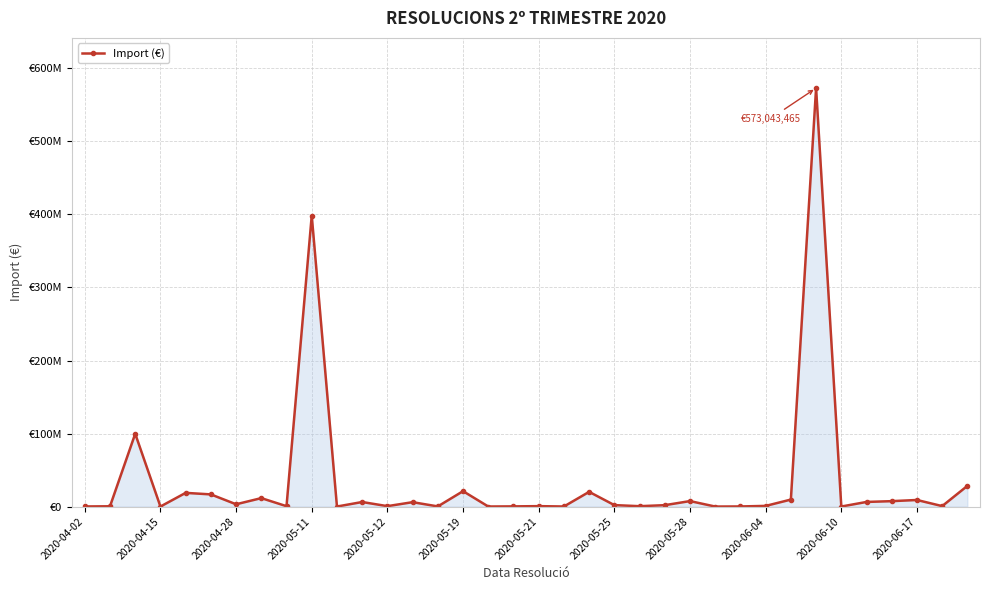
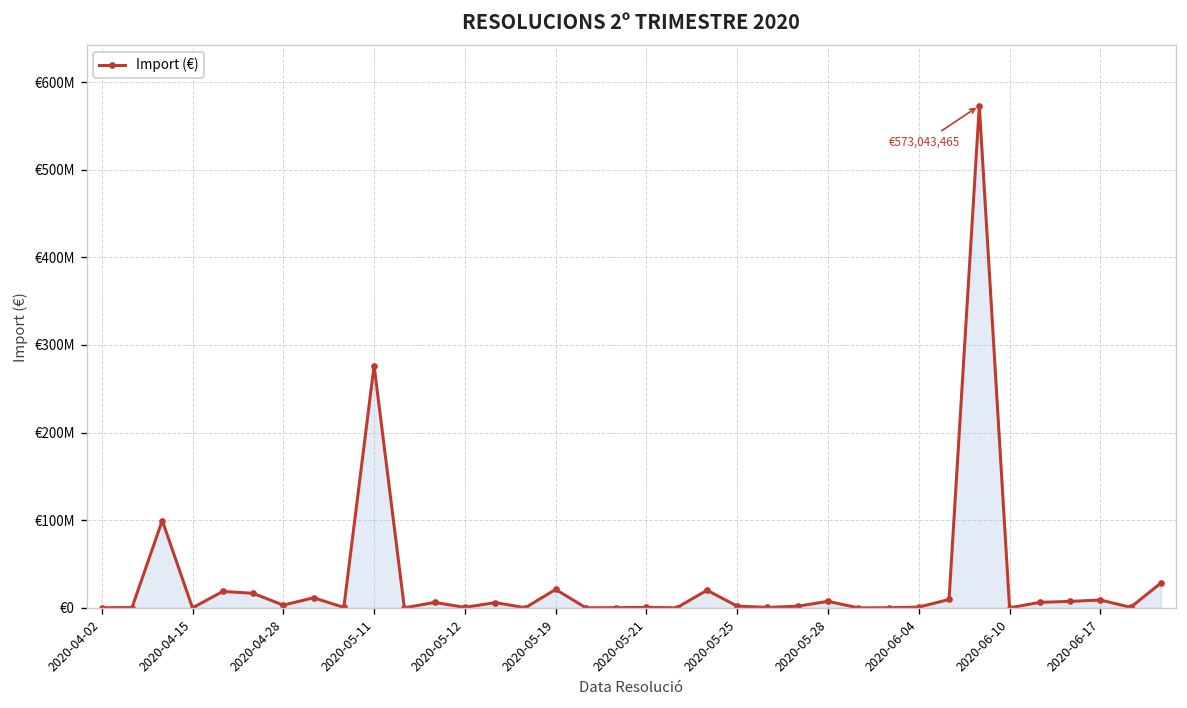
  {
    "2020-04-15": "€0",
-   "2020-05-11": "€400000000",
+   "2020-05-11": "€280000000",
    "2020-05-19": "€20000000"
  }
